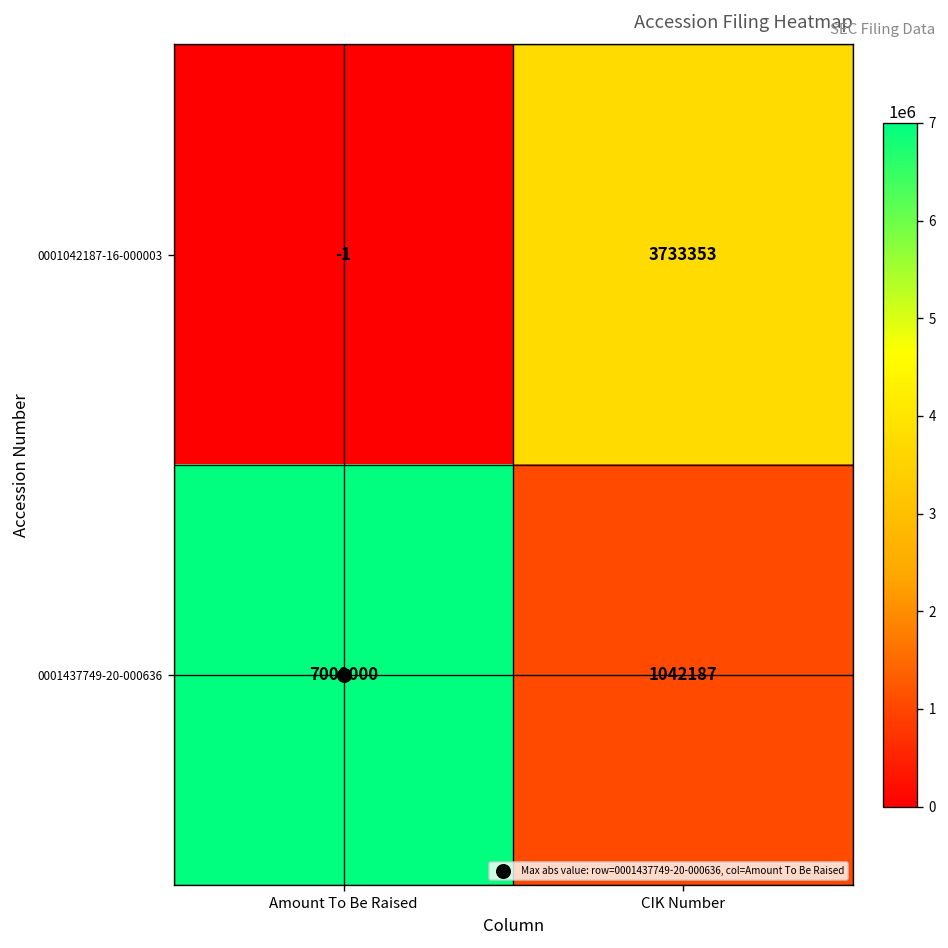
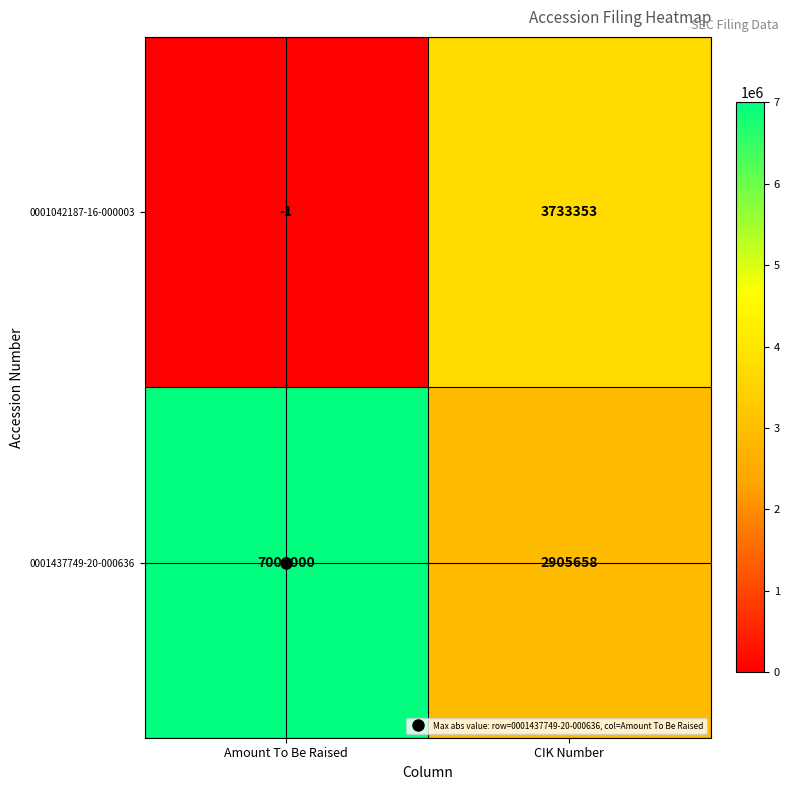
  {
    "0001042187-16-000003": {
      "Amount To Be Raised": -1,
      "CIK Number": 3733353
    },
    "0001437749-20-000636": {
-     "CIK Number": 1042187
+     "CIK Number": 2905658
    }
  }
